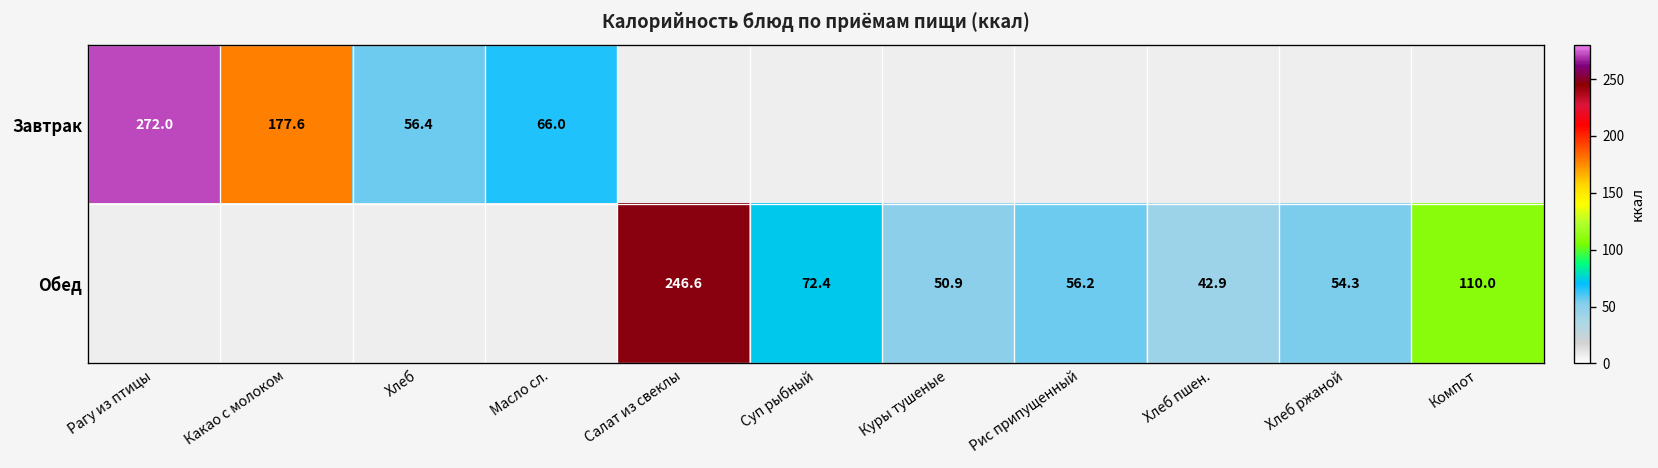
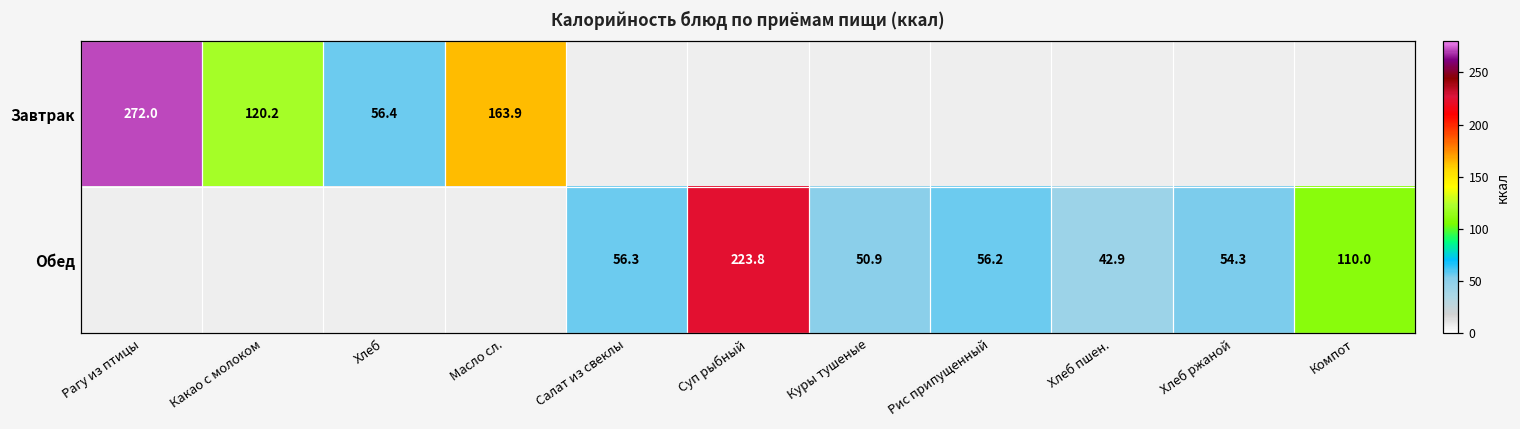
  {
    "Завтрак": {
      "Рагу из птицы": 272.0,
-     "Какао с молоком": 177.6,
+     "Какао с молоком": 120.2,
      "Хлеб": 56.4,
-     "Масло сл.": 66.0
+     "Масло сл.": 163.9
    },
    "Обед": {
-     "Салат из свеклы": 246.6,
-     "Суп рыбный": 72.4,
+     "Салат из свеклы": 56.3,
+     "Суп рыбный": 223.8,
      "Куры тушеные": 50.9,
      "Рис припущенный": 56.2,
      "Хлеб пшен.": 42.9,
      "Хлеб ржаной": 54.3,
      "Компот": 110.0
    }
  }
